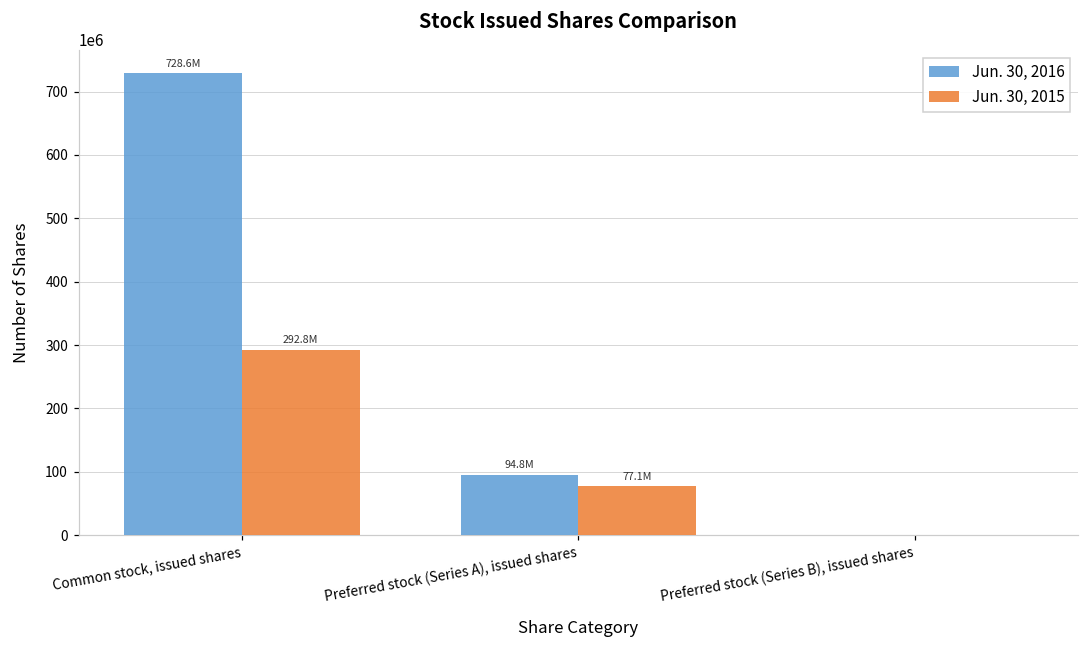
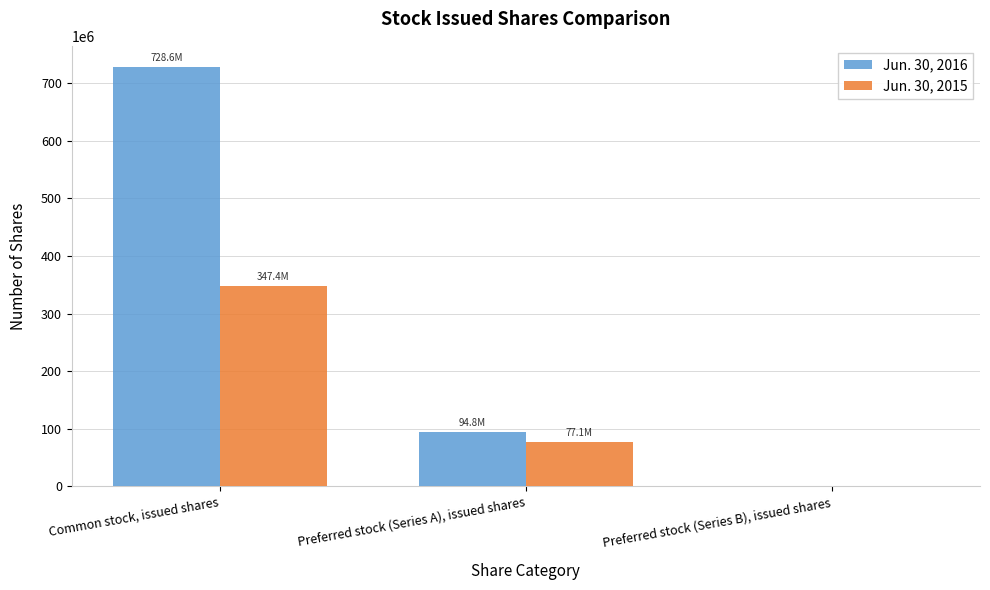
  {
    "Jun. 30, 2016": {
      "Common stock, issued shares": "728.6M",
      "Preferred stock (Series A), issued shares": "94.8M"
    },
    "Jun. 30, 2015": {
-     "Common stock, issued shares": "292.8M",
+     "Common stock, issued shares": "347.4M",
      "Preferred stock (Series A), issued shares": "77.1M"
    }
  }
